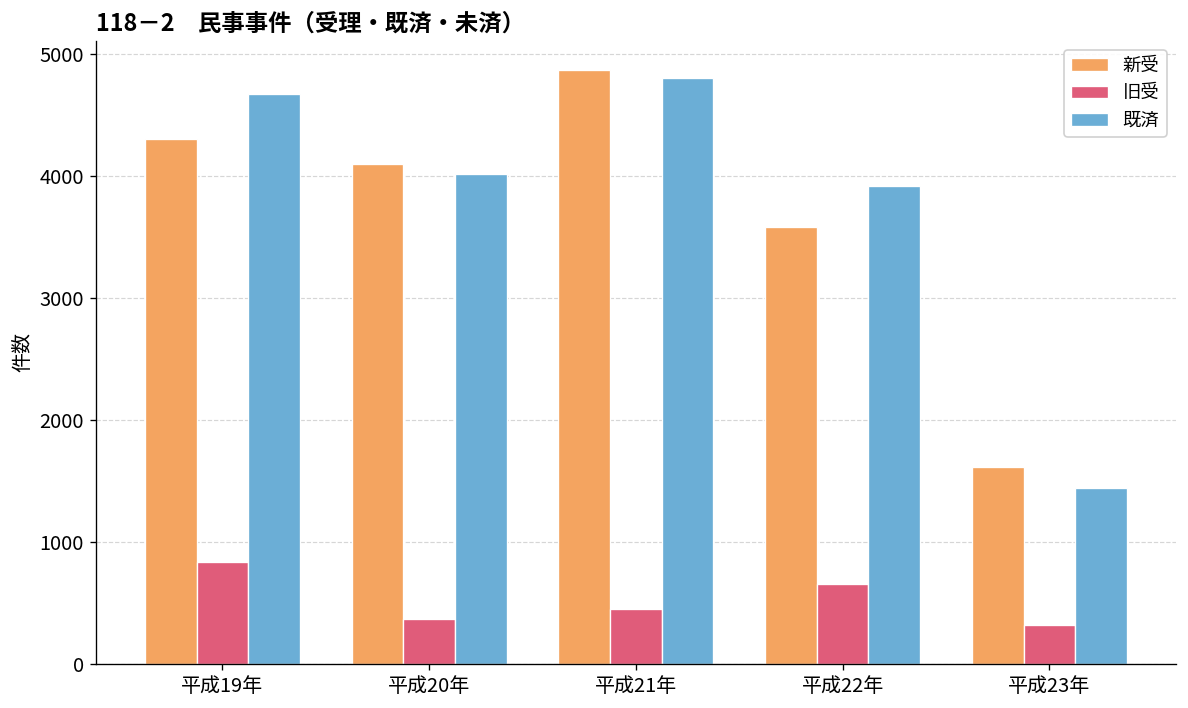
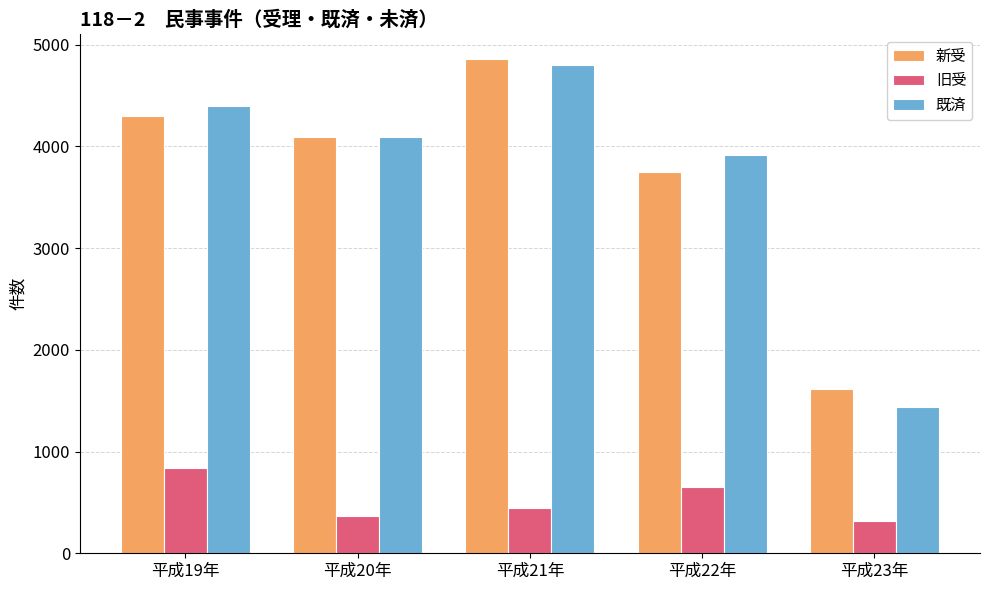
  {
    "新受": {
      "平成19年": 4300,
      "平成20年": 4090,
      "平成21年": 4860,
-     "平成22年": 3580,
+     "平成22年": 3740,
      "平成23年": 1610
    },
    "旧受": {
      "平成19年": 840,
      "平成20年": 370,
      "平成21年": 450,
      "平成22年": 650,
      "平成23年": 320
    },
    "既済": {
-     "平成19年": 4670,
-     "平成20年": 4010,
+     "平成19年": 4400,
+     "平成20年": 4090,
      "平成21年": 4800,
      "平成22年": 3920,
      "平成23年": 1440
    }
  }
